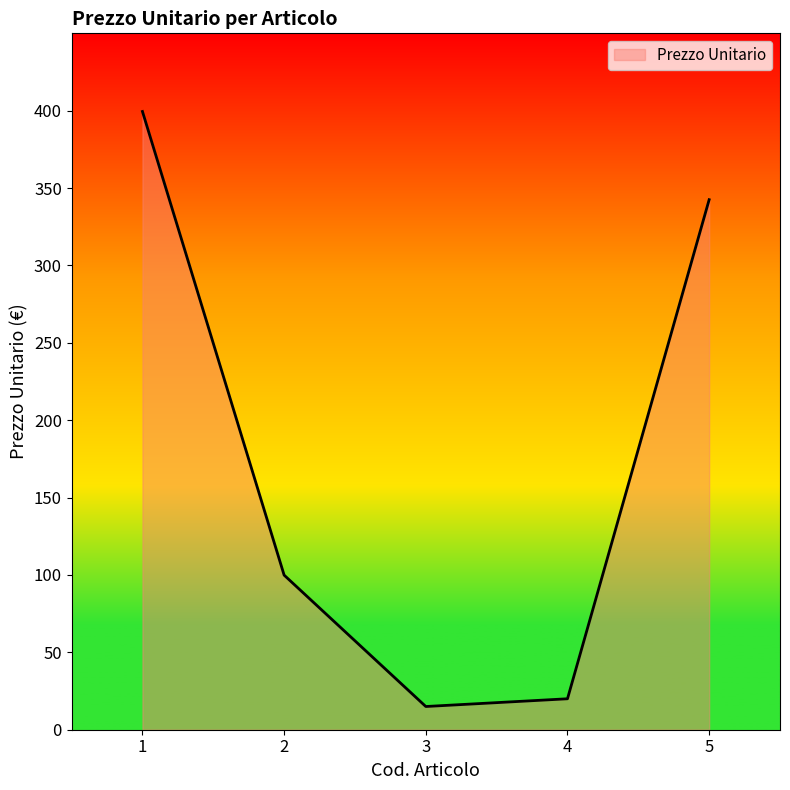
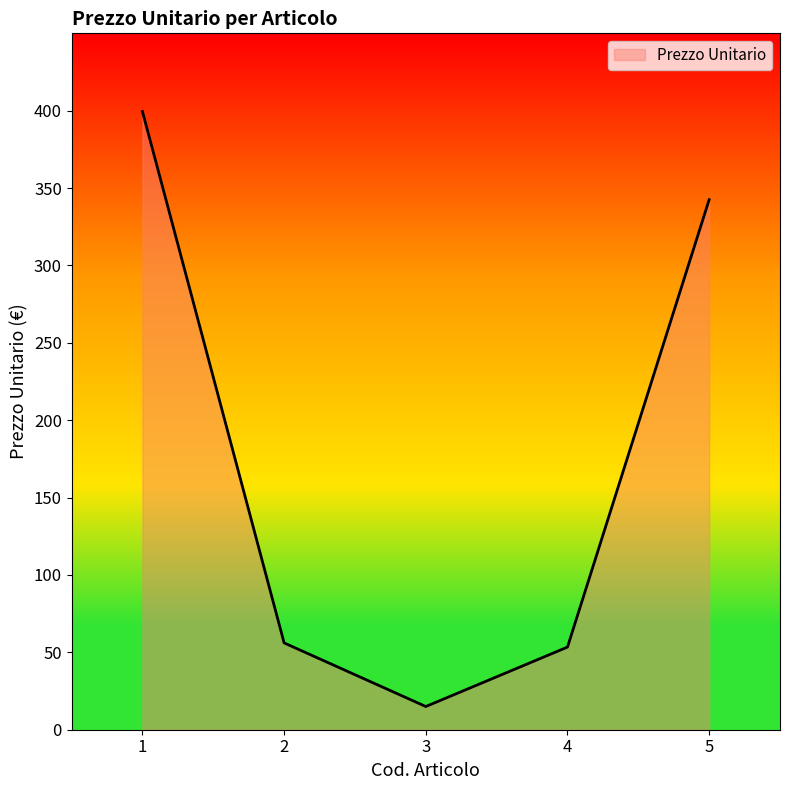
  {
    "1": 400,
-   "2": 100,
+   "2": 56,
    "3": 15,
-   "4": 20,
+   "4": 53,
    "5": 343
  }
